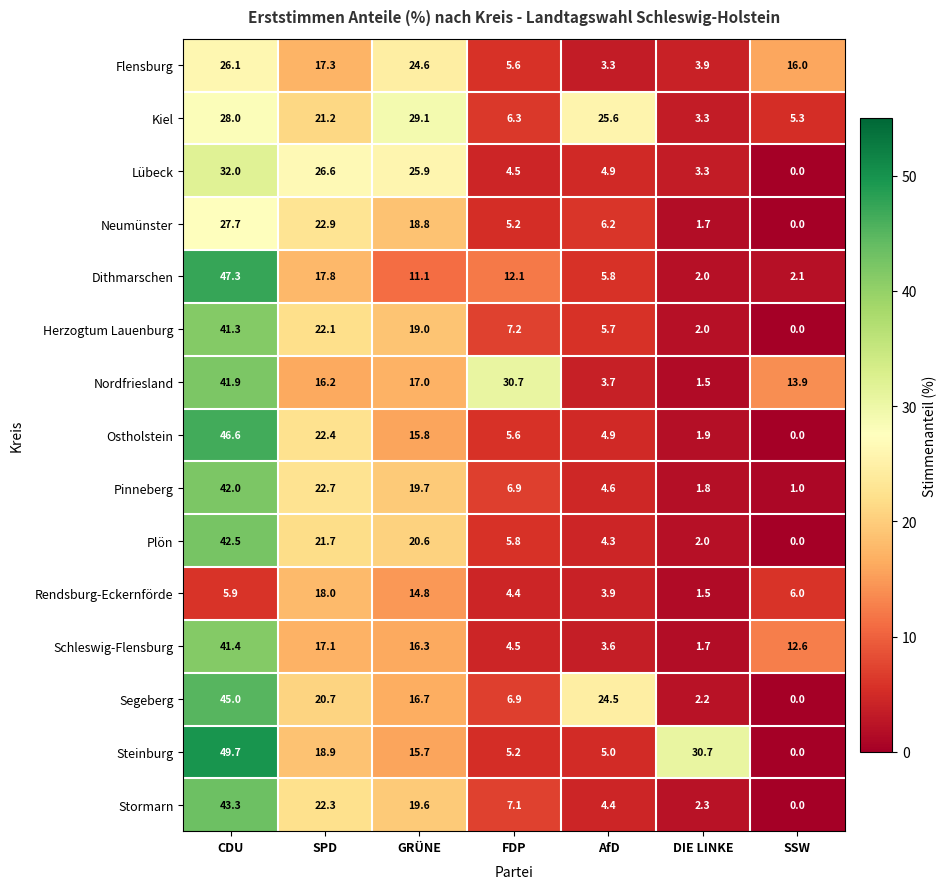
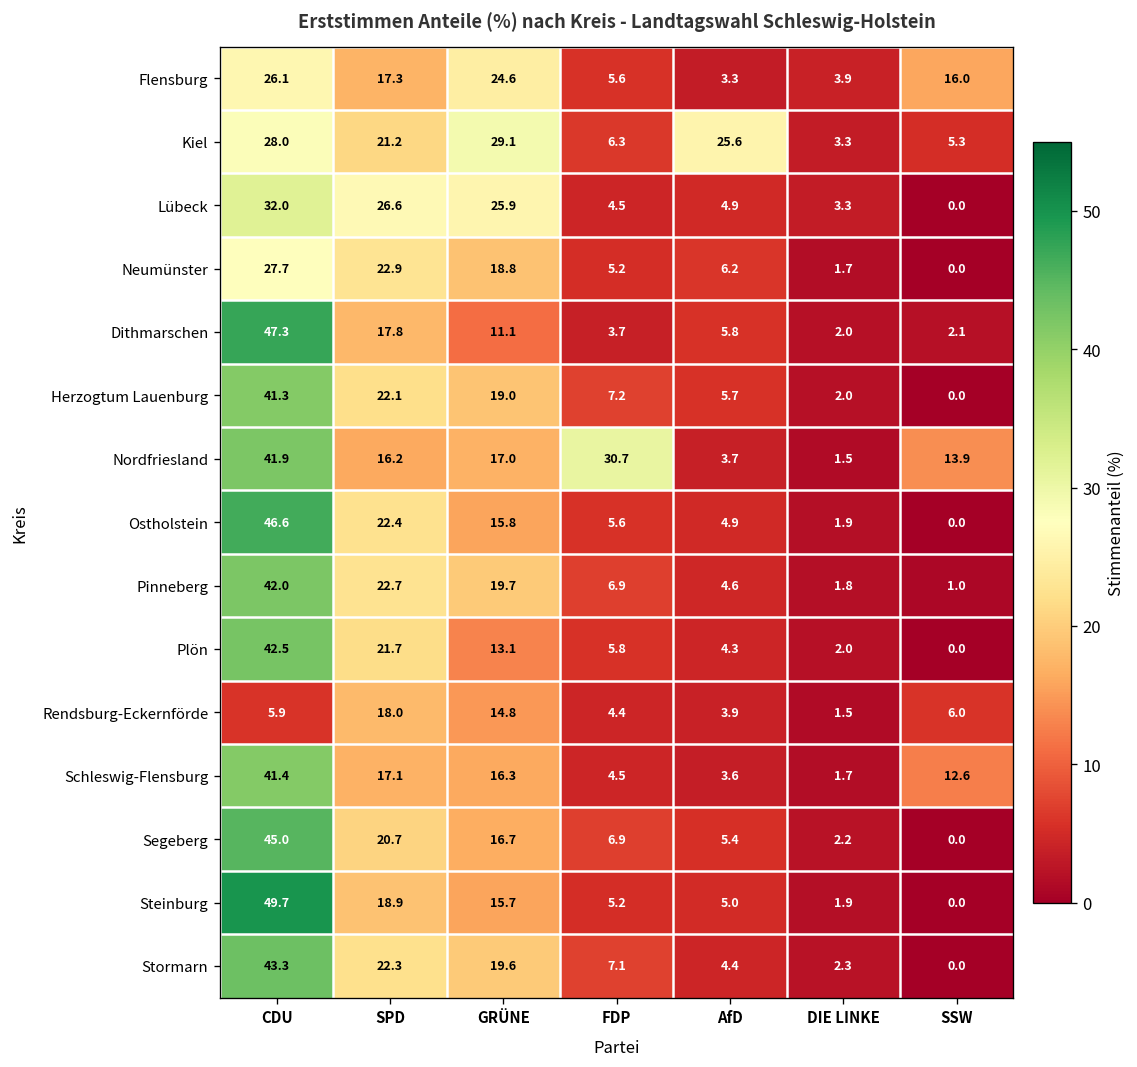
  {
    "Flensburg": {
      "CDU": 26.1,
      "SPD": 17.3,
      "GRÜNE": 24.6,
      "FDP": 5.6,
      "AfD": 3.3,
      "DIE LINKE": 3.9,
      "SSW": 16.0
    },
    "Kiel": {
      "CDU": 28.0,
      "SPD": 21.2,
      "GRÜNE": 29.1,
      "FDP": 6.3,
      "AfD": 25.6,
      "DIE LINKE": 3.3,
      "SSW": 5.3
    },
    "Lübeck": {
      "CDU": 32.0,
      "SPD": 26.6,
      "GRÜNE": 25.9,
      "FDP": 4.5,
      "AfD": 4.9,
      "DIE LINKE": 3.3,
      "SSW": 0.0
    },
    "Neumünster": {
      "CDU": 27.7,
      "SPD": 22.9,
      "GRÜNE": 18.8,
      "FDP": 5.2,
      "AfD": 6.2,
      "DIE LINKE": 1.7,
      "SSW": 0.0
    },
    "Dithmarschen": {
      "CDU": 47.3,
      "SPD": 17.8,
      "GRÜNE": 11.1,
-     "FDP": 12.1,
+     "FDP": 3.7,
      "AfD": 5.8,
      "DIE LINKE": 2.0,
      "SSW": 2.1
    },
    "Herzogtum Lauenburg": {
      "CDU": 41.3,
      "SPD": 22.1,
      "GRÜNE": 19.0,
      "FDP": 7.2,
      "AfD": 5.7,
      "DIE LINKE": 2.0,
      "SSW": 0.0
    },
    "Nordfriesland": {
      "CDU": 41.9,
      "SPD": 16.2,
      "GRÜNE": 17.0,
      "FDP": 30.7,
      "AfD": 3.7,
      "DIE LINKE": 1.5,
      "SSW": 13.9
    },
    "Ostholstein": {
      "CDU": 46.6,
      "SPD": 22.4,
      "GRÜNE": 15.8,
      "FDP": 5.6,
      "AfD": 4.9,
      "DIE LINKE": 1.9,
      "SSW": 0.0
    },
    "Pinneberg": {
      "CDU": 42.0,
      "SPD": 22.7,
      "GRÜNE": 19.7,
      "FDP": 6.9,
      "AfD": 4.6,
      "DIE LINKE": 1.8,
      "SSW": 1.0
    },
    "Plön": {
      "CDU": 42.5,
      "SPD": 21.7,
-     "GRÜNE": 20.6,
+     "GRÜNE": 13.1,
      "FDP": 5.8,
      "AfD": 4.3,
      "DIE LINKE": 2.0,
      "SSW": 0.0
    },
    "Rendsburg-Eckernförde": {
      "CDU": 5.9,
      "SPD": 18.0,
      "GRÜNE": 14.8,
      "FDP": 4.4,
      "AfD": 3.9,
      "DIE LINKE": 1.5,
      "SSW": 6.0
    },
    "Schleswig-Flensburg": {
      "CDU": 41.4,
      "SPD": 17.1,
      "GRÜNE": 16.3,
      "FDP": 4.5,
      "AfD": 3.6,
      "DIE LINKE": 1.7,
      "SSW": 12.6
    },
    "Segeberg": {
      "CDU": 45.0,
      "SPD": 20.7,
      "GRÜNE": 16.7,
      "FDP": 6.9,
-     "AfD": 24.5,
+     "AfD": 5.4,
      "DIE LINKE": 2.2,
      "SSW": 0.0
    },
    "Steinburg": {
      "CDU": 49.7,
      "SPD": 18.9,
      "GRÜNE": 15.7,
      "FDP": 5.2,
      "AfD": 5.0,
-     "DIE LINKE": 30.7,
+     "DIE LINKE": 1.9,
      "SSW": 0.0
    },
    "Stormarn": {
      "CDU": 43.3,
      "SPD": 22.3,
      "GRÜNE": 19.6,
      "FDP": 7.1,
      "AfD": 4.4,
      "DIE LINKE": 2.3,
      "SSW": 0.0
    }
  }
